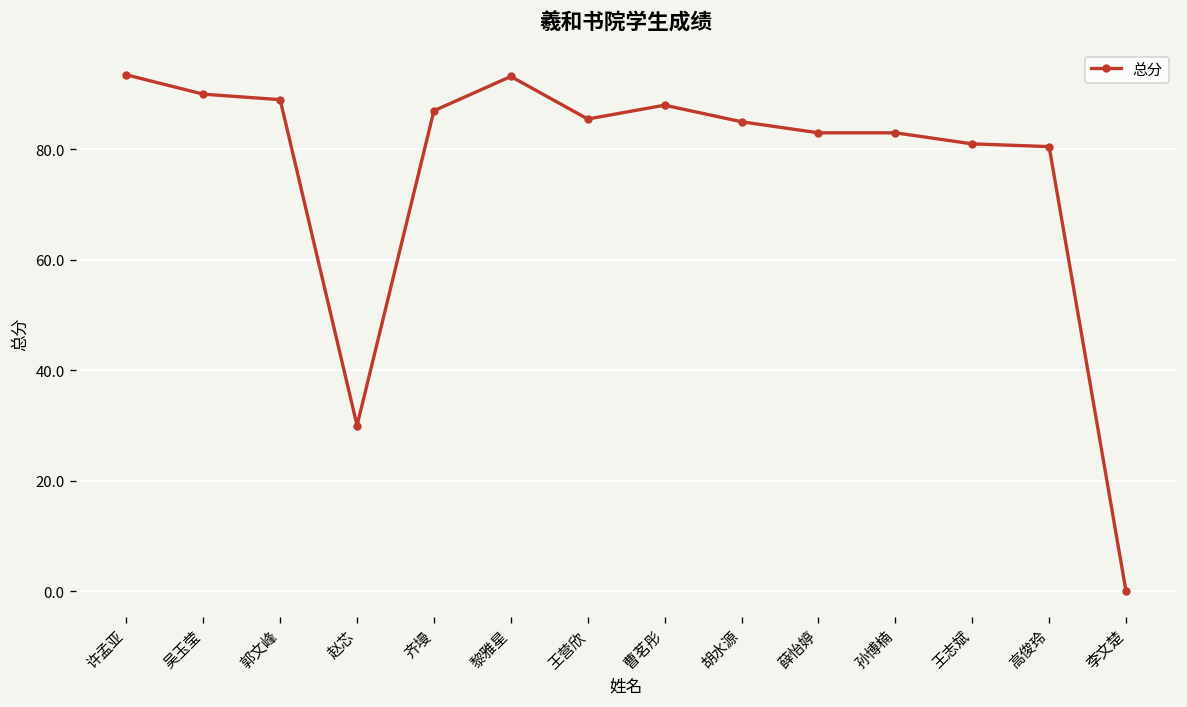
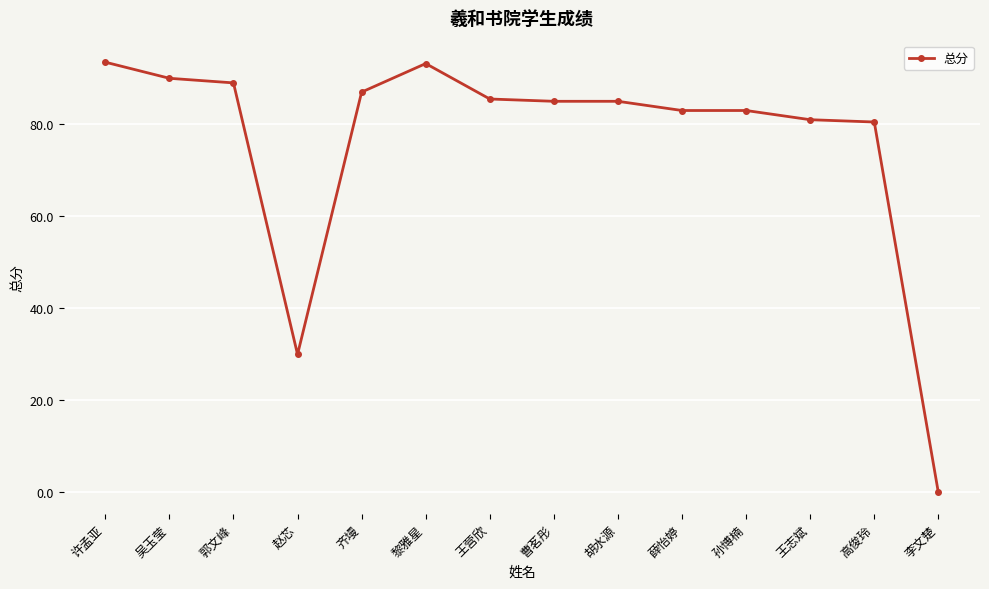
  {
    "许孟亚": 94,
    "吴玉莹": 90,
    "郭文峰": 89,
    "赵芯": 30,
    "齐墁": 87,
    "黎雅星": 93,
    "王营欣": 86,
-   "曹茗彤": 88,
+   "曹茗彤": 85,
    "胡水源": 85,
    "薛怡婷": 83,
    "孙博楠": 83,
    "王志斌": 81,
    "高俊玲": 81,
    "李文楚": 0
  }
